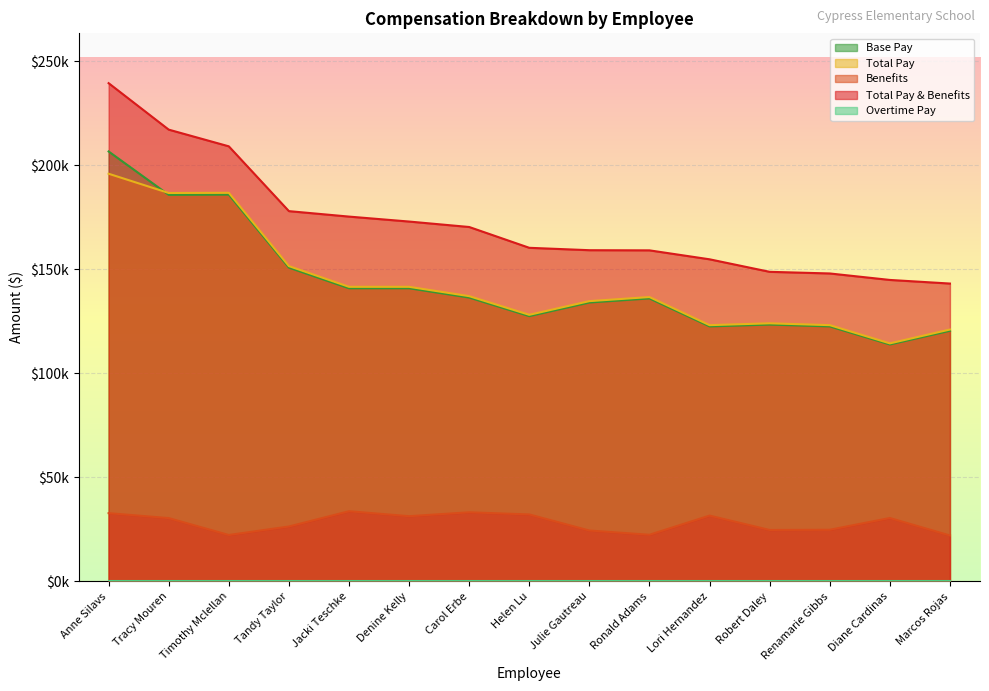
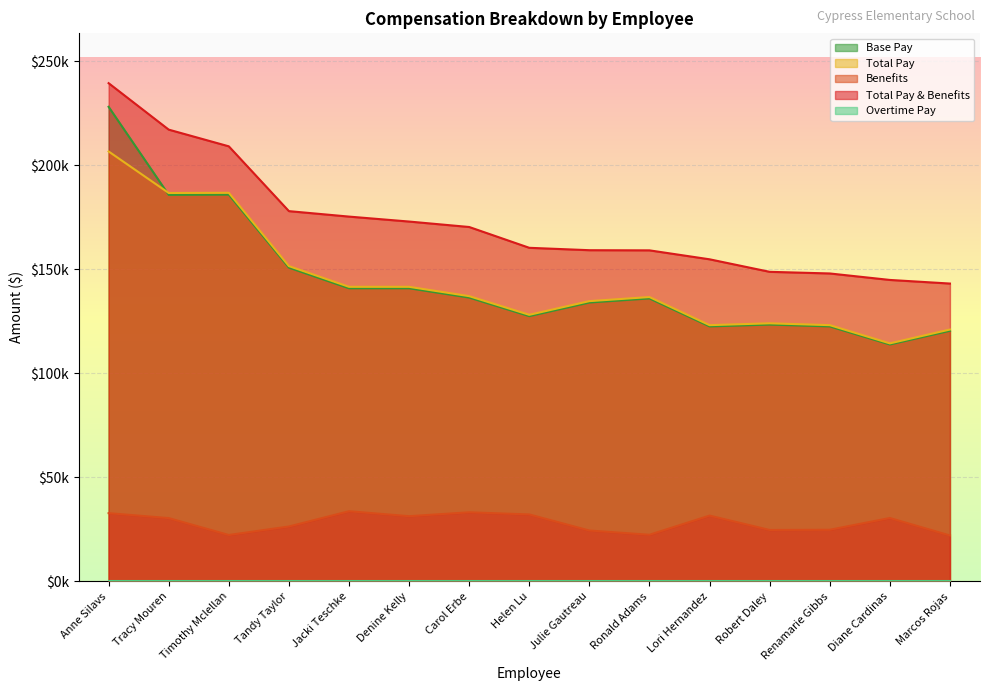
  {
    "Base Pay": {
-     "Anne Silavs": "$207000"
+     "Anne Silavs": "$228000"
    },
    "Total Pay": {
-     "Anne Silavs": "$196000"
+     "Anne Silavs": "$207000"
    },
    "Overtime Pay": {
      "Anne Silavs": "$0",
      "Tracy Mouren": "$0",
      "Timothy Mclellan": "$0",
      "Tandy Taylor": "$0",
      "Jacki Teschke": "$0",
      "Denine Kelly": "$0",
      "Carol Erbe": "$0",
      "Helen Lu": "$0",
      "Julie Gautreau": "$0",
      "Ronald Adams": "$0",
      "Lori Hernandez": "$0",
      "Robert Daley": "$0",
      "Renamarie Gibbs": "$0",
      "Diane Cardinas": "$0",
      "Marcos Rojas": "$0"
    }
  }
